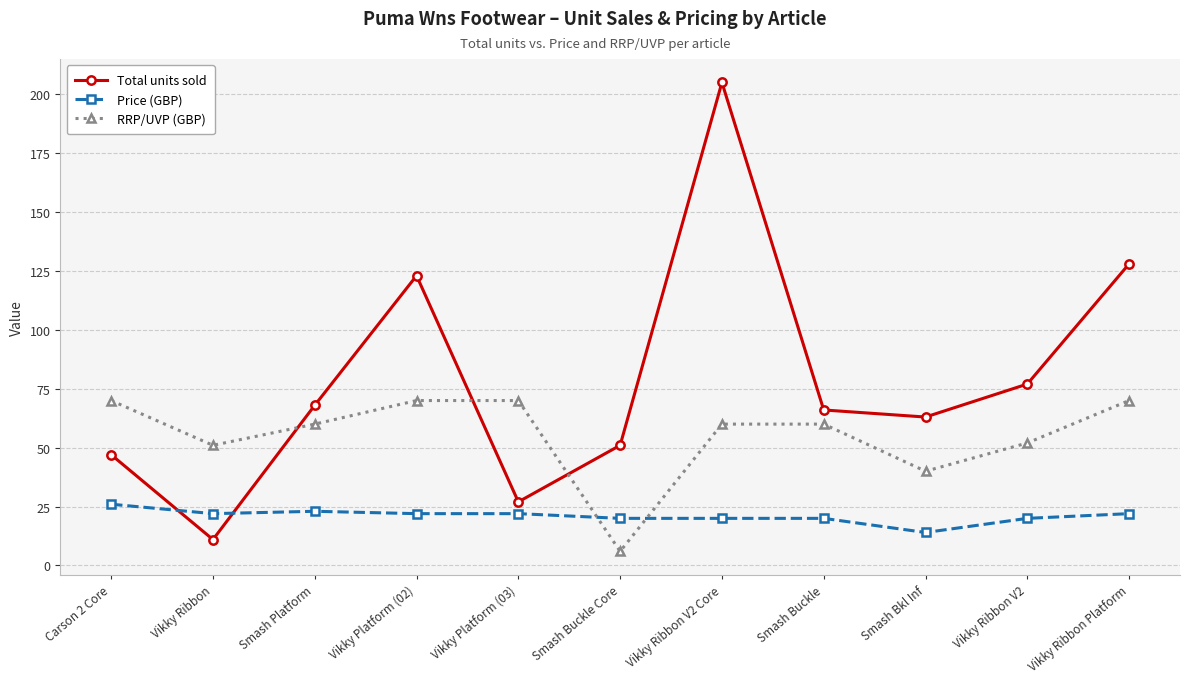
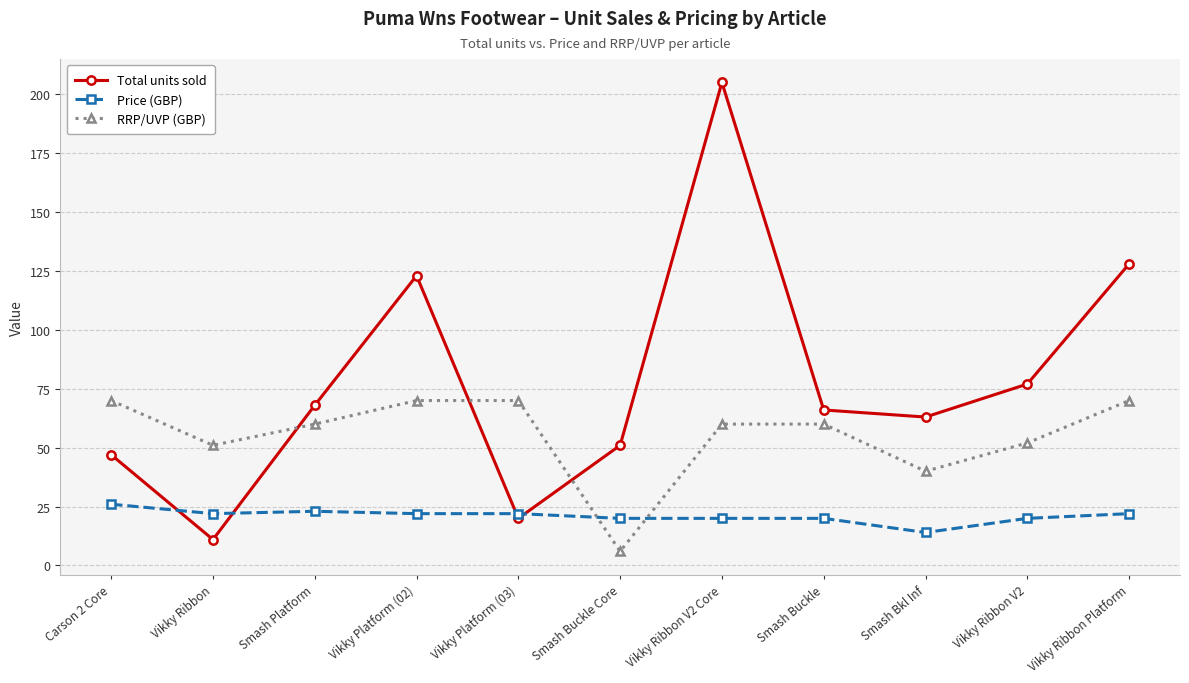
  {
    "Total units sold": {
      "Carson 2 Core": 47,
      "Vikky Ribbon": 11,
      "Smash Platform": 68,
      "Vikky Platform (02)": 123,
-     "Vikky Platform (03)": 27,
+     "Vikky Platform (03)": 20,
      "Smash Buckle Core": 51,
      "Vikky Ribbon V2 Core": 205,
      "Smash Buckle": 66,
      "Smash Bkl Inf": 63,
      "Vikky Ribbon V2": 77,
      "Vikky Ribbon Platform": 128
    },
    "Price (GBP)": {
      "Carson 2 Core": 26,
      "Vikky Ribbon": 22,
      "Smash Platform": 23,
      "Vikky Platform (02)": 22,
      "Vikky Platform (03)": 22,
      "Smash Buckle Core": 20,
      "Vikky Ribbon V2 Core": 20,
      "Smash Buckle": 20,
      "Smash Bkl Inf": 14,
      "Vikky Ribbon V2": 20,
      "Vikky Ribbon Platform": 22
    },
    "RRP/UVP (GBP)": {
      "Carson 2 Core": 70,
      "Vikky Ribbon": 51,
      "Smash Platform": 60,
      "Vikky Platform (02)": 70,
      "Vikky Platform (03)": 70,
      "Smash Buckle Core": 6,
      "Vikky Ribbon V2 Core": 60,
      "Smash Buckle": 60,
      "Smash Bkl Inf": 40,
      "Vikky Ribbon V2": 52,
      "Vikky Ribbon Platform": 70
    }
  }
